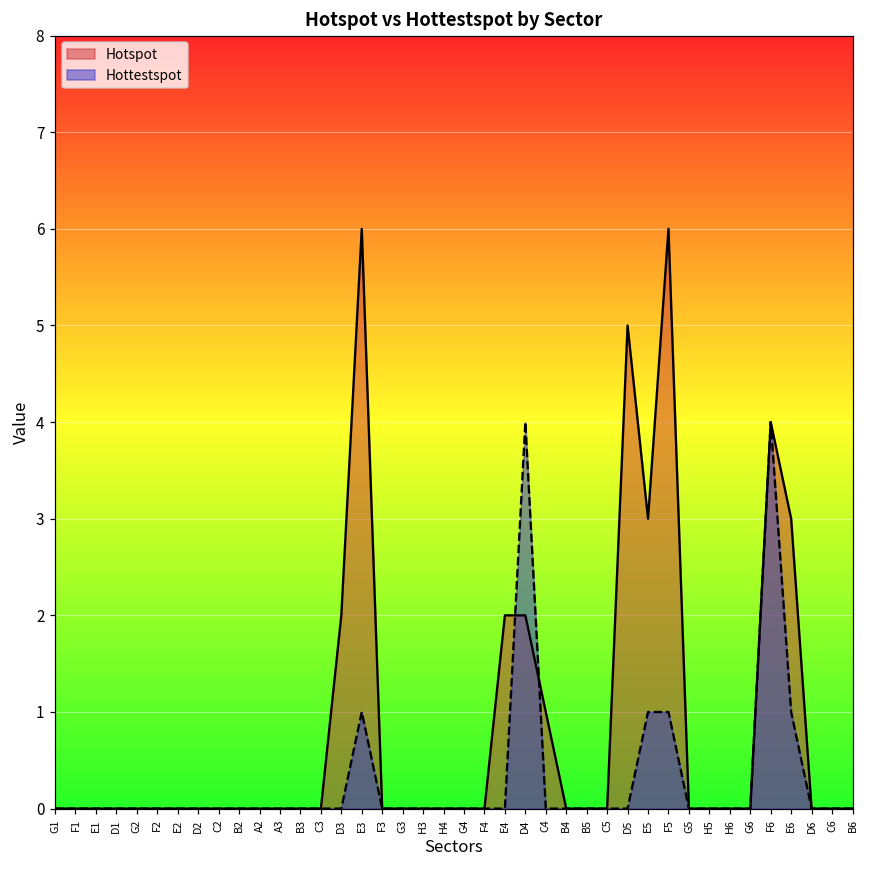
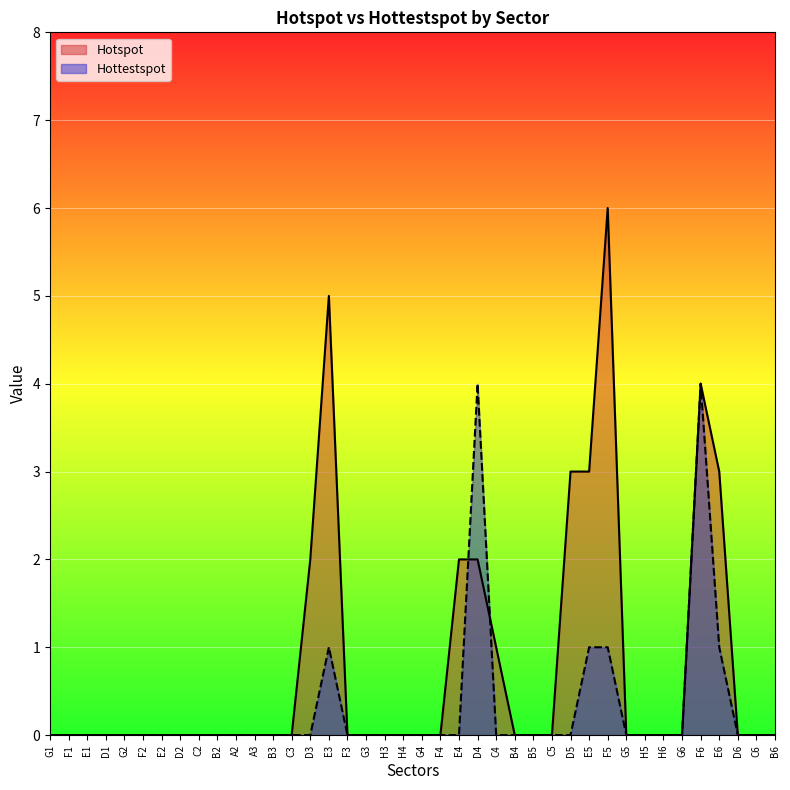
  {
    "Hotspot": {
      "D3": 2,
-     "E3": 6,
+     "E3": 5,
      "E4": 2,
      "D4": 2,
      "C4": 1,
-     "D5": 5,
+     "D5": 3,
      "E5": 3,
      "F5": 6,
      "E6": 3
    },
    "Hottestspot": {
      "D3": 0,
      "E3": 1,
      "E4": 0,
      "D4": 4,
      "C4": 0,
      "D5": 0,
      "E5": 1,
      "F5": 1,
      "E6": 1
    }
  }
